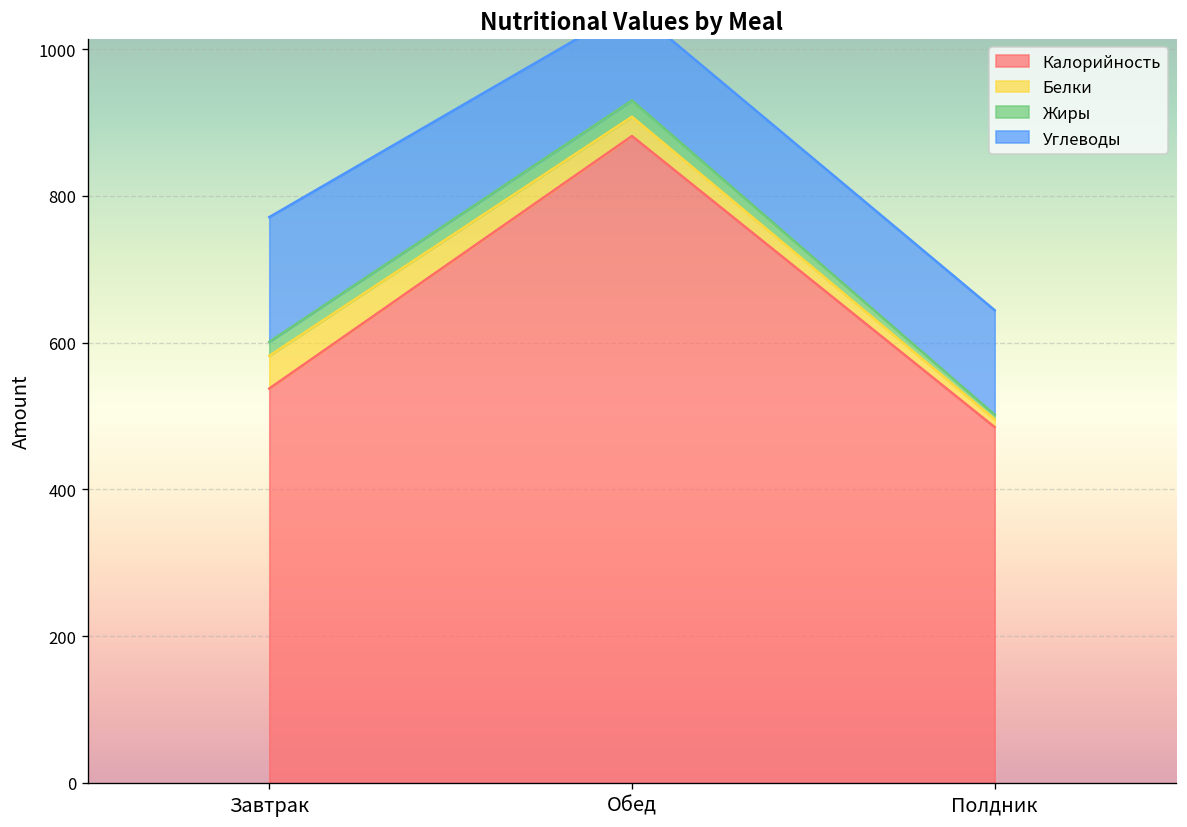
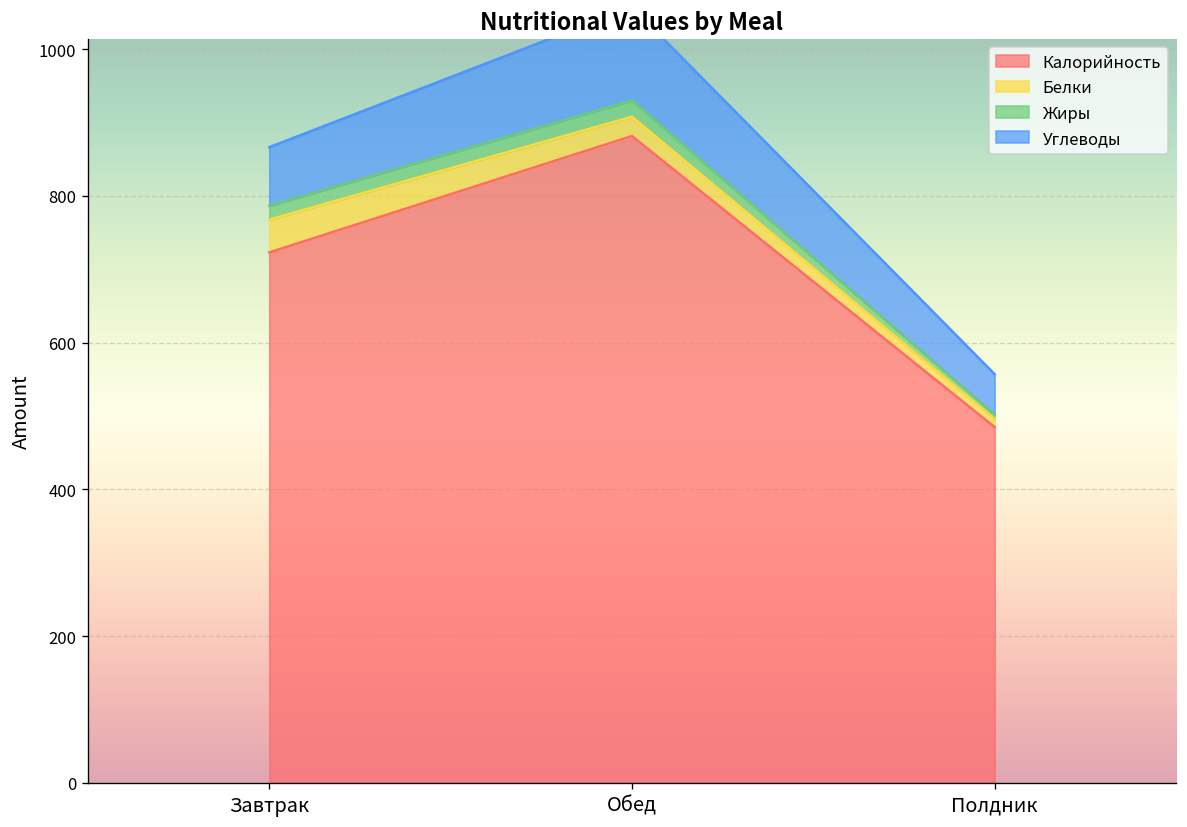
  {
    "Калорийность": {
-     "Завтрак": 540,
+     "Завтрак": 720,
      "Обед": 880,
      "Полдник": 480
    },
    "Белки": {
      "Завтрак": 40,
      "Обед": 30,
      "Полдник": 10
    },
    "Жиры": {
      "Завтрак": 20,
      "Обед": 20,
      "Полдник": 10
    },
    "Углеводы": {
-     "Завтрак": 170,
-     "Полдник": 140
+     "Завтрак": 80,
+     "Полдник": 60
    }
  }
